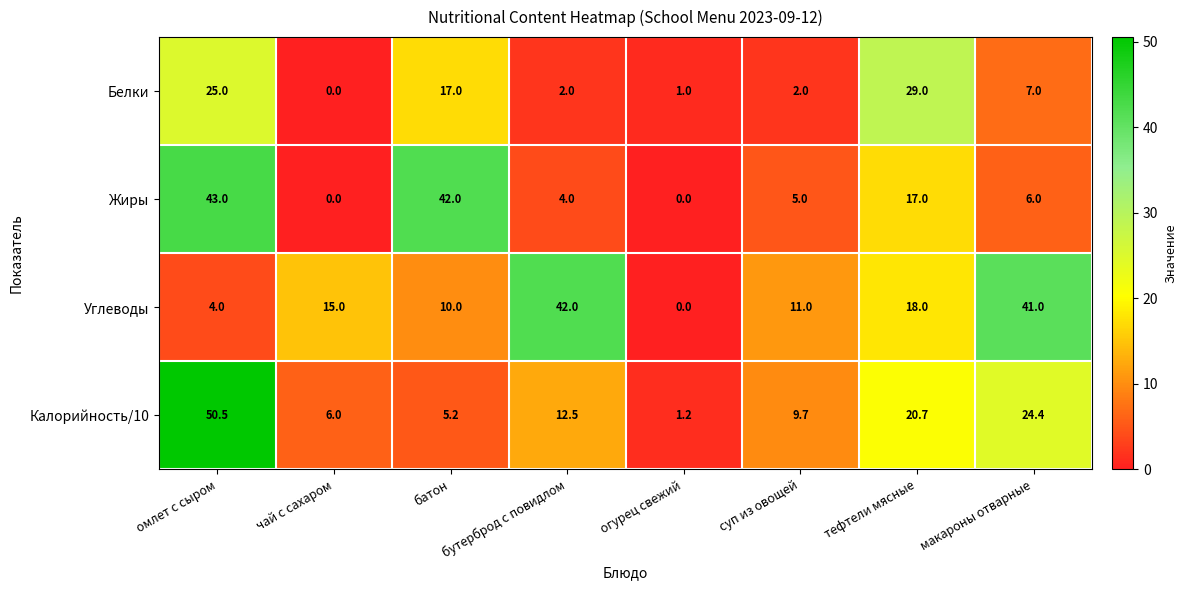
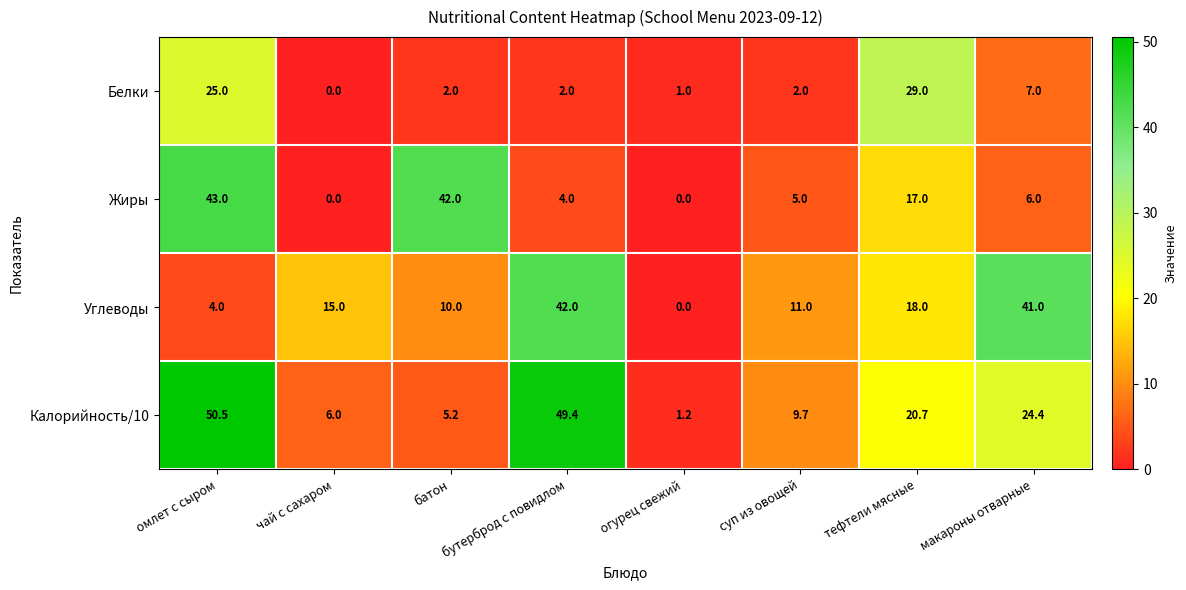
  {
    "Белки": {
      "омлет с сыром": 25.0,
      "чай с сахаром": 0.0,
-     "батон": 17.0,
+     "батон": 2.0,
      "бутерброд с повидлом": 2.0,
      "огурец свежий": 1.0,
      "суп из овощей": 2.0,
      "тефтели мясные": 29.0,
      "макароны отварные": 7.0
    },
    "Жиры": {
      "омлет с сыром": 43.0,
      "чай с сахаром": 0.0,
      "батон": 42.0,
      "бутерброд с повидлом": 4.0,
      "огурец свежий": 0.0,
      "суп из овощей": 5.0,
      "тефтели мясные": 17.0,
      "макароны отварные": 6.0
    },
    "Углеводы": {
      "омлет с сыром": 4.0,
      "чай с сахаром": 15.0,
      "батон": 10.0,
      "бутерброд с повидлом": 42.0,
      "огурец свежий": 0.0,
      "суп из овощей": 11.0,
      "тефтели мясные": 18.0,
      "макароны отварные": 41.0
    },
    "Калорийность/10": {
      "омлет с сыром": 50.5,
      "чай с сахаром": 6.0,
      "батон": 5.2,
-     "бутерброд с повидлом": 12.5,
+     "бутерброд с повидлом": 49.4,
      "огурец свежий": 1.2,
      "суп из овощей": 9.7,
      "тефтели мясные": 20.7,
      "макароны отварные": 24.4
    }
  }
